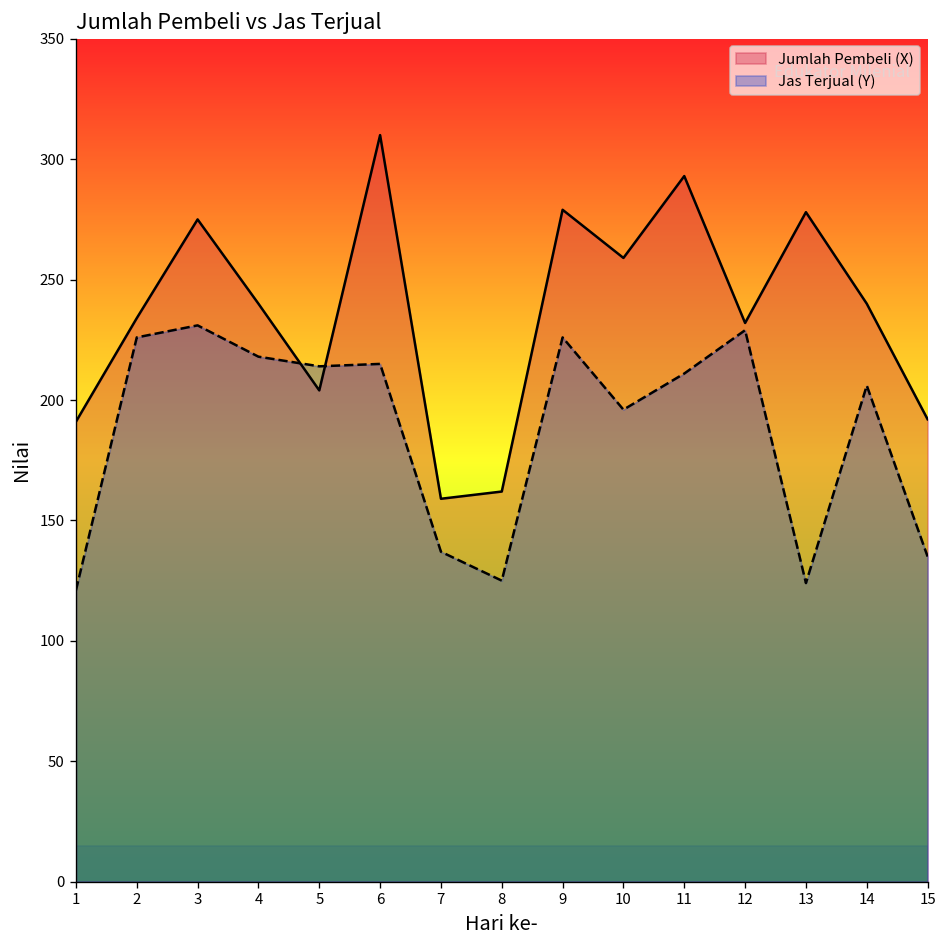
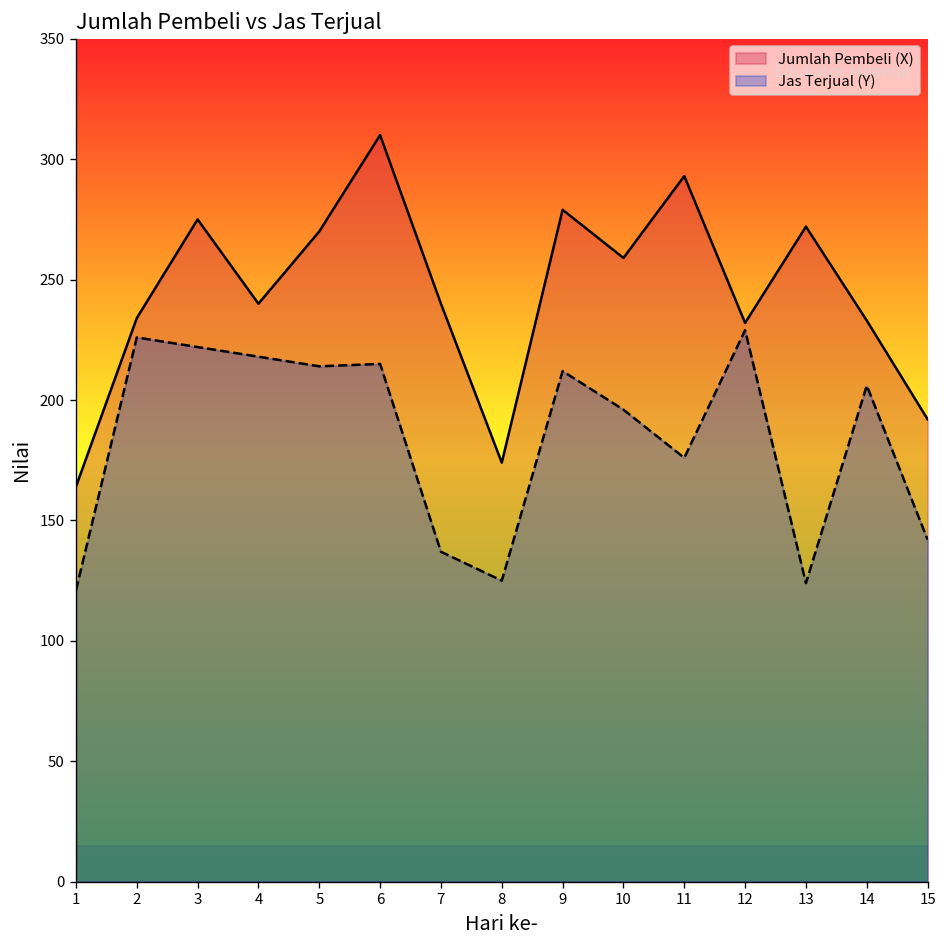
  {
    "Jumlah Pembeli (X)": {
-     "1": 191,
+     "1": 164,
      "2": 234,
      "3": 275,
      "4": 240,
-     "5": 204,
+     "5": 270,
      "6": 310,
-     "7": 159,
-     "8": 162,
+     "7": 240,
+     "8": 174,
      "9": 279,
      "10": 259,
      "11": 293,
      "12": 232,
-     "13": 278,
-     "14": 240,
+     "13": 272,
+     "14": 233,
      "15": 192
    },
    "Jas Terjual (Y)": {
      "1": 121,
      "2": 226,
-     "3": 231,
+     "3": 222,
      "4": 218,
      "5": 214,
      "6": 215,
      "7": 137,
      "8": 125,
-     "9": 226,
+     "9": 212,
      "10": 196,
-     "11": 211,
+     "11": 176,
      "12": 229,
      "13": 124,
      "14": 206,
-     "15": 135
+     "15": 142
    }
  }
